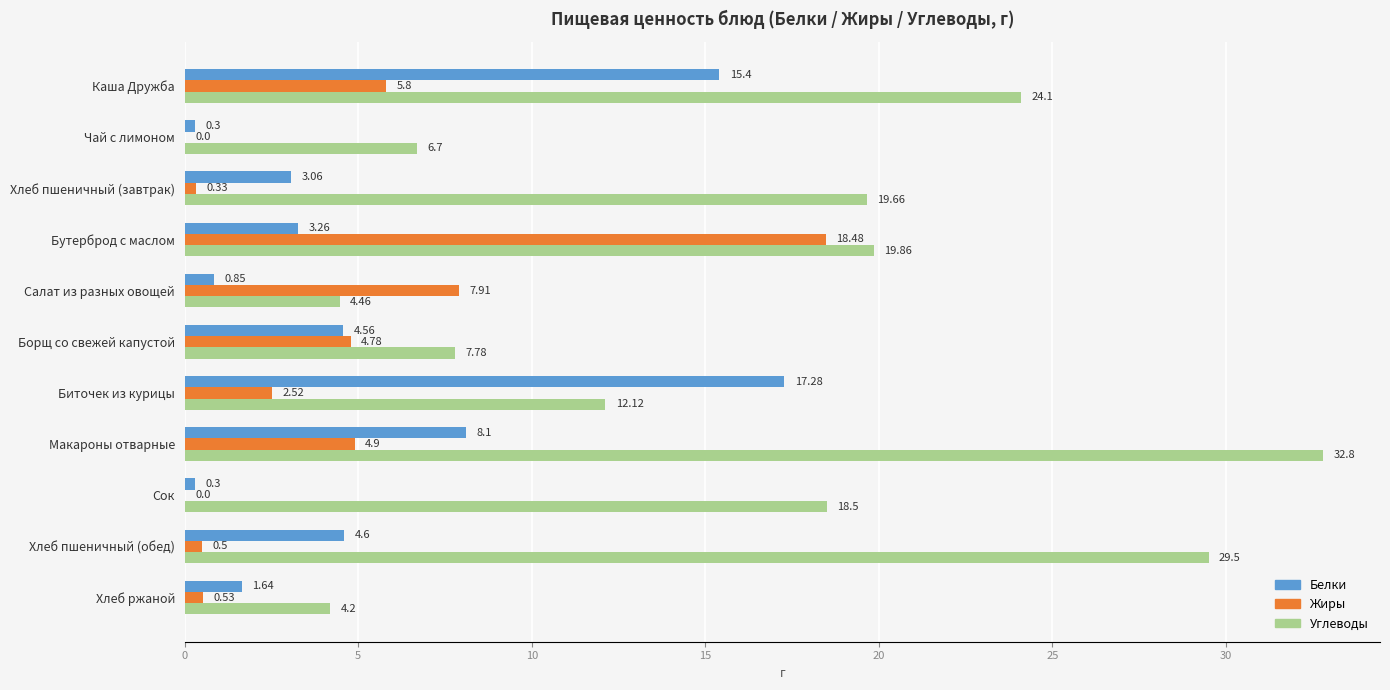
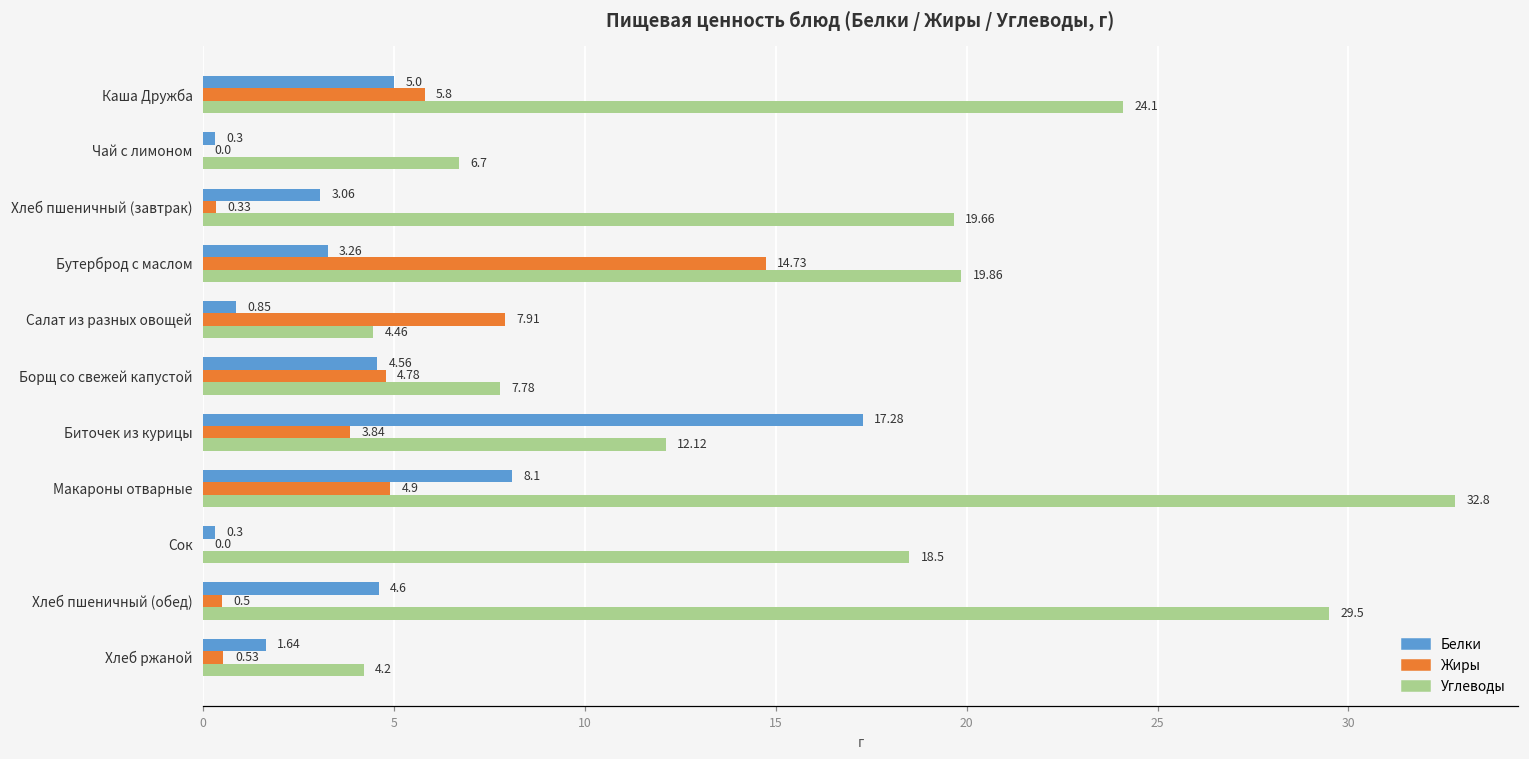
  {
    "Белки": {
-     "Каша Дружба": 15.4,
+     "Каша Дружба": 5.0,
      "Чай с лимоном": 0.3,
      "Хлеб пшеничный (завтрак)": 3.06,
      "Бутерброд с маслом": 3.26,
      "Салат из разных овощей": 0.85,
      "Борщ со свежей капустой": 4.56,
      "Биточек из курицы": 17.28,
      "Макароны отварные": 8.1,
      "Сок": 0.3,
      "Хлеб пшеничный (обед)": 4.6,
      "Хлеб ржаной": 1.64
    },
    "Жиры": {
      "Каша Дружба": 5.8,
      "Чай с лимоном": 0.0,
      "Хлеб пшеничный (завтрак)": 0.33,
-     "Бутерброд с маслом": 18.48,
+     "Бутерброд с маслом": 14.73,
      "Салат из разных овощей": 7.91,
      "Борщ со свежей капустой": 4.78,
-     "Биточек из курицы": 2.52,
+     "Биточек из курицы": 3.84,
      "Макароны отварные": 4.9,
      "Сок": 0.0,
      "Хлеб пшеничный (обед)": 0.5,
      "Хлеб ржаной": 0.53
    },
    "Углеводы": {
      "Каша Дружба": 24.1,
      "Чай с лимоном": 6.7,
      "Хлеб пшеничный (завтрак)": 19.66,
      "Бутерброд с маслом": 19.86,
      "Салат из разных овощей": 4.46,
      "Борщ со свежей капустой": 7.78,
      "Биточек из курицы": 12.12,
      "Макароны отварные": 32.8,
      "Сок": 18.5,
      "Хлеб пшеничный (обед)": 29.5,
      "Хлеб ржаной": 4.2
    }
  }
